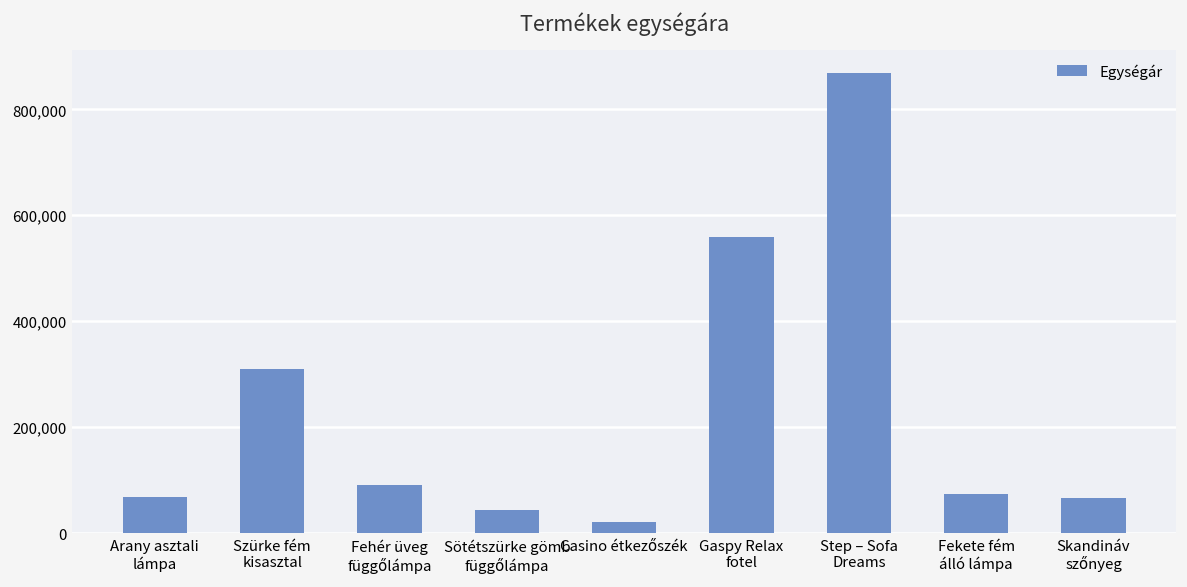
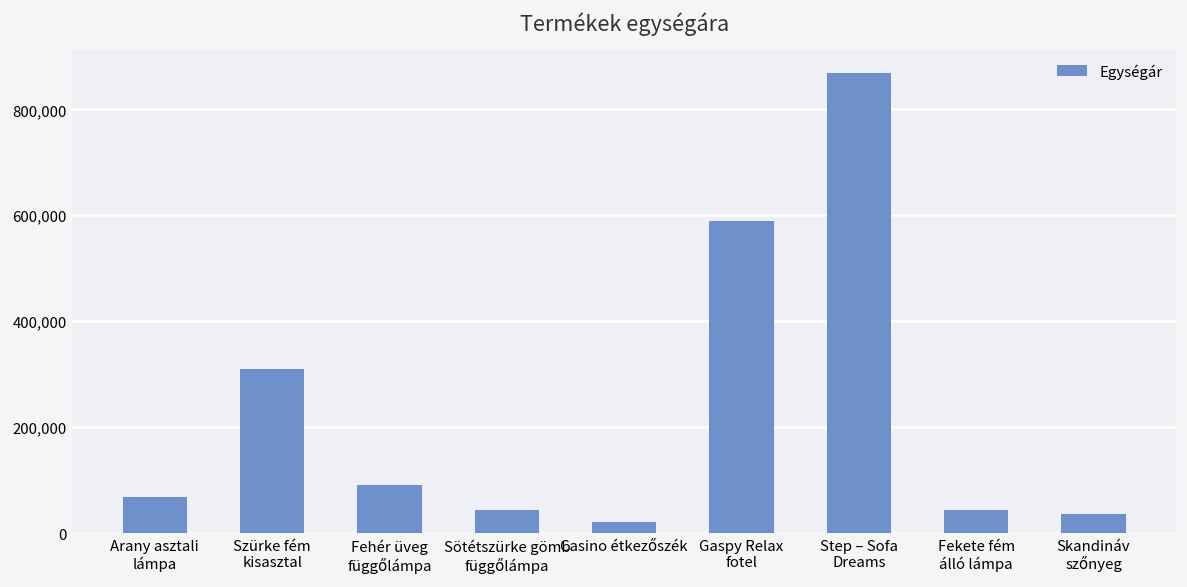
  {
    "Arany asztali lámpa": "70,000",
    "Szürke fém kisasztal": "310,000",
    "Fehér üveg függőlámpa": "90,000",
    "Sötétszürke gömb függőlámpa": "40,000",
    "Casino étkezőszék": "20,000",
-   "Gaspy Relax fotel": "560,000",
+   "Gaspy Relax fotel": "590,000",
    "Step – Sofa Dreams": "870,000",
-   "Fekete fém álló lámpa": "70,000",
-   "Skandináv szőnyeg": "70,000"
+   "Fekete fém álló lámpa": "40,000",
+   "Skandináv szőnyeg": "40,000"
  }
